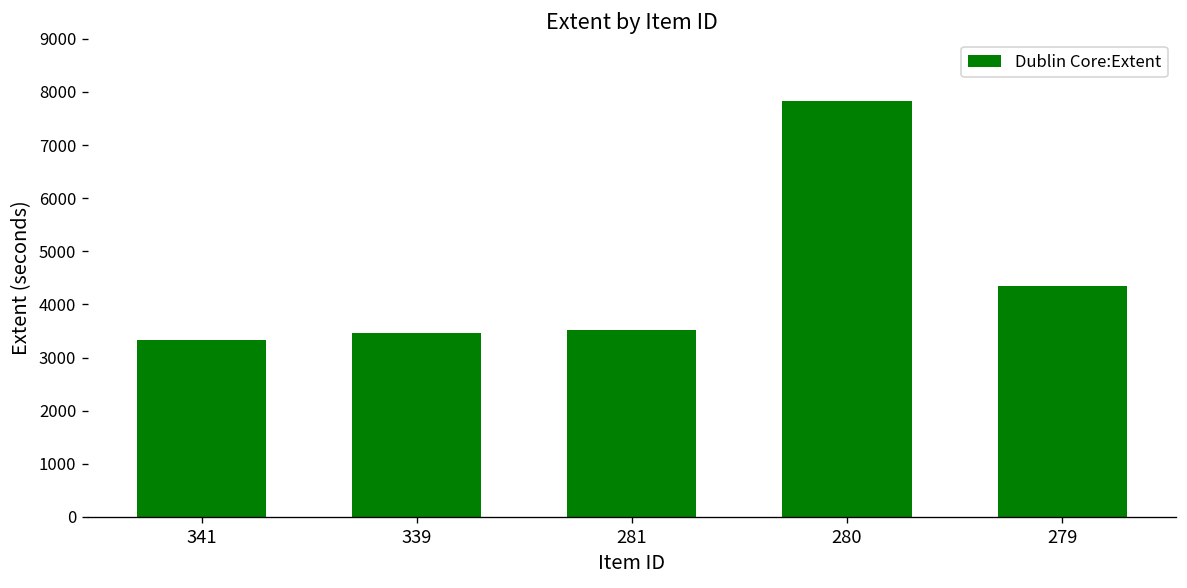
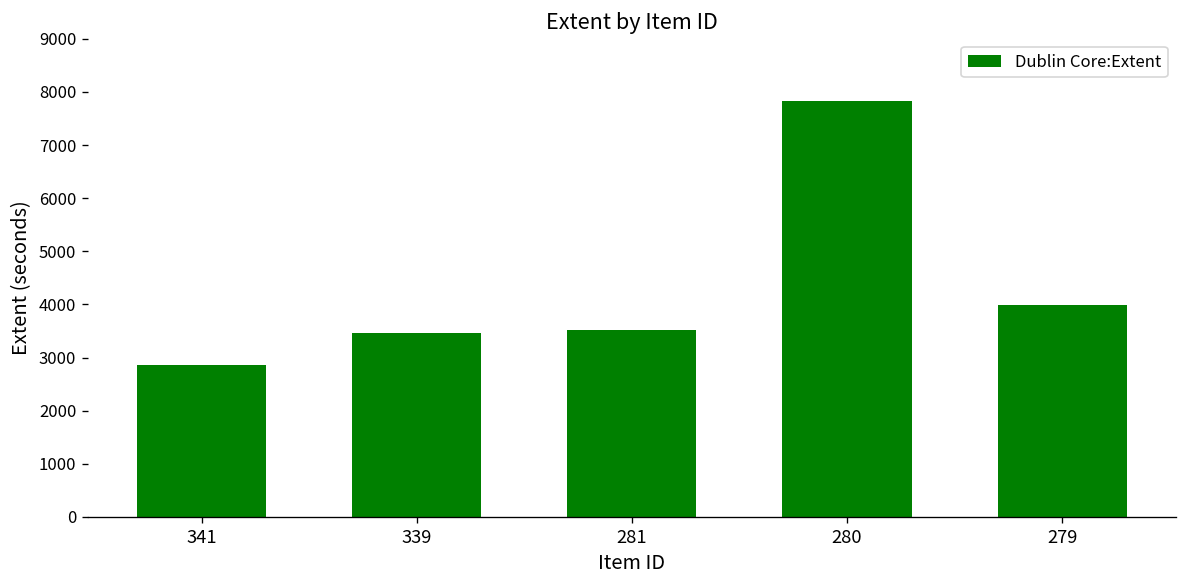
  {
-   "341": 3300,
+   "341": 2900,
    "339": 3500,
    "281": 3500,
    "280": 7800,
-   "279": 4400
+   "279": 4000
  }
